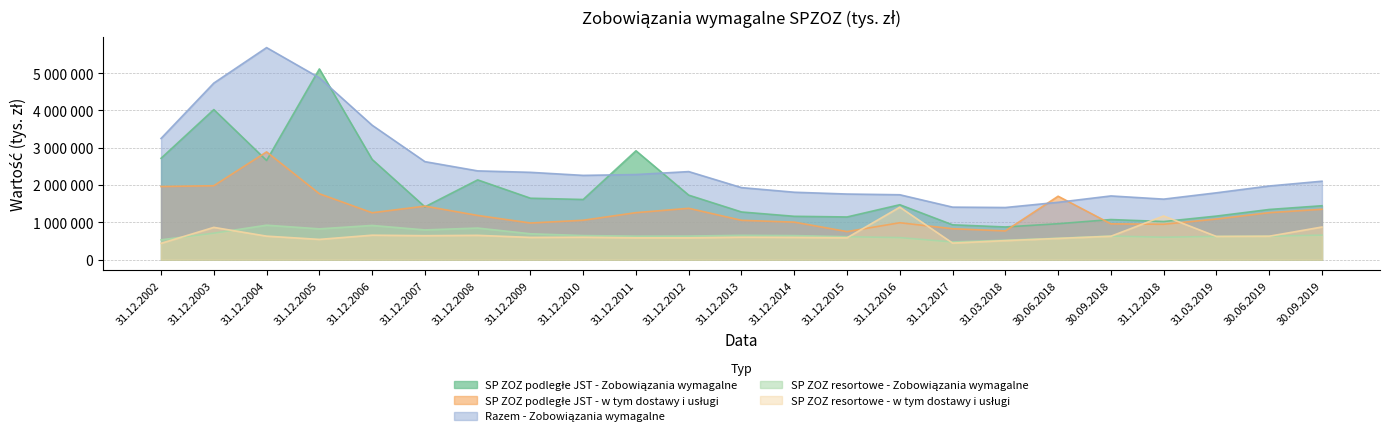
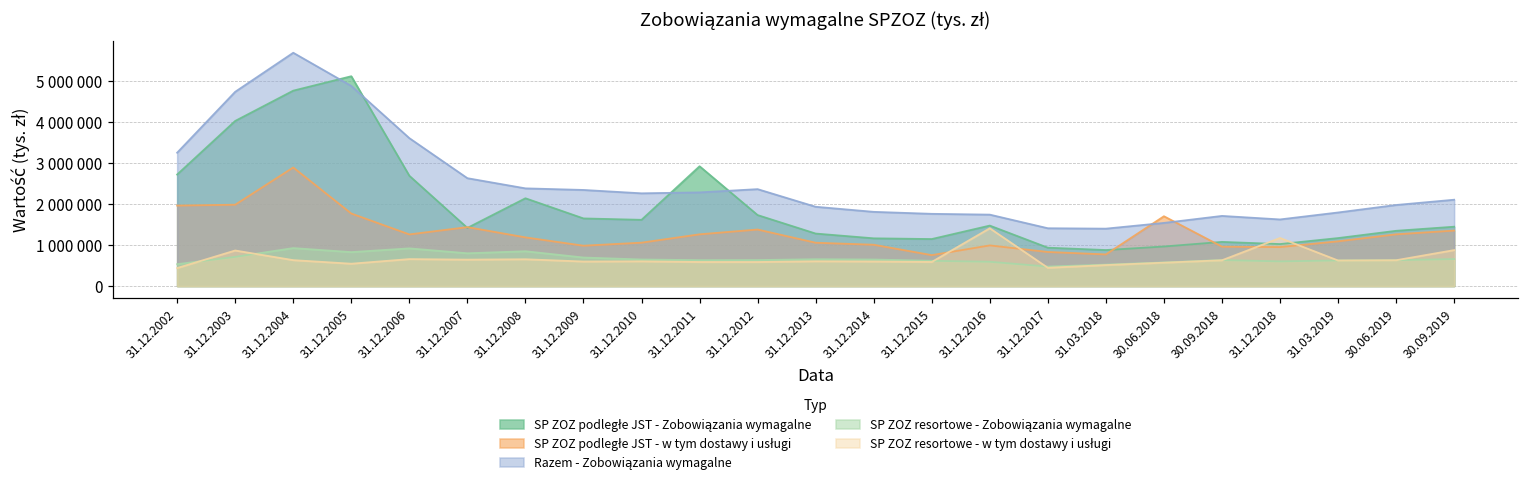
  {
    "SP ZOZ podległe JST - Zobowiązania wymagalne": {
      "31.12.2002": 2700000,
      "31.12.2003": 4000000,
-     "31.12.2004": 2700000,
+     "31.12.2004": 4800000,
      "31.12.2005": 5100000,
      "31.12.2006": 2700000,
      "31.12.2008": 2100000,
      "31.12.2009": 1600000,
      "31.12.2010": 1600000,
      "31.12.2011": 2900000,
      "31.12.2012": 1700000,
      "31.12.2013": 1300000,
      "31.12.2014": 1200000,
      "31.12.2015": 1100000,
      "31.12.2017": 900000,
      "31.03.2018": 900000,
      "30.06.2018": 1000000,
      "30.09.2018": 1100000,
      "31.12.2018": 1000000,
      "31.03.2019": 1200000,
      "30.06.2019": 1300000,
      "30.09.2019": 1400000
    },
    "SP ZOZ podległe JST - w tym dostawy i usługi": {
      "31.12.2002": 2000000,
      "31.12.2003": 2000000,
      "31.12.2004": 2900000,
      "31.12.2005": 1800000,
      "31.12.2006": 1300000,
      "31.12.2008": 1200000,
      "31.12.2009": 1000000,
      "31.12.2010": 1100000,
      "31.12.2011": 1300000,
      "31.12.2012": 1400000,
      "31.12.2013": 1100000,
      "31.12.2014": 1000000,
      "31.12.2015": 800000,
      "31.12.2016": 1000000,
      "31.12.2017": 800000,
      "31.03.2018": 800000,
      "30.06.2018": 1700000,
      "30.09.2018": 1000000,
      "31.12.2018": 900000,
      "31.03.2019": 1100000,
      "30.06.2019": 1300000,
      "30.09.2019": 1400000
    },
    "SP ZOZ resortowe - w tym dostawy i usługi": {
      "31.12.2002": 400000,
      "31.12.2003": 900000,
      "31.12.2004": 600000,
      "31.12.2005": 500000,
      "31.12.2006": 700000,
      "31.12.2007": 600000,
      "31.12.2008": 700000,
      "31.12.2009": 600000,
      "31.12.2018": 1200000,
      "30.09.2019": 900000
    }
  }
